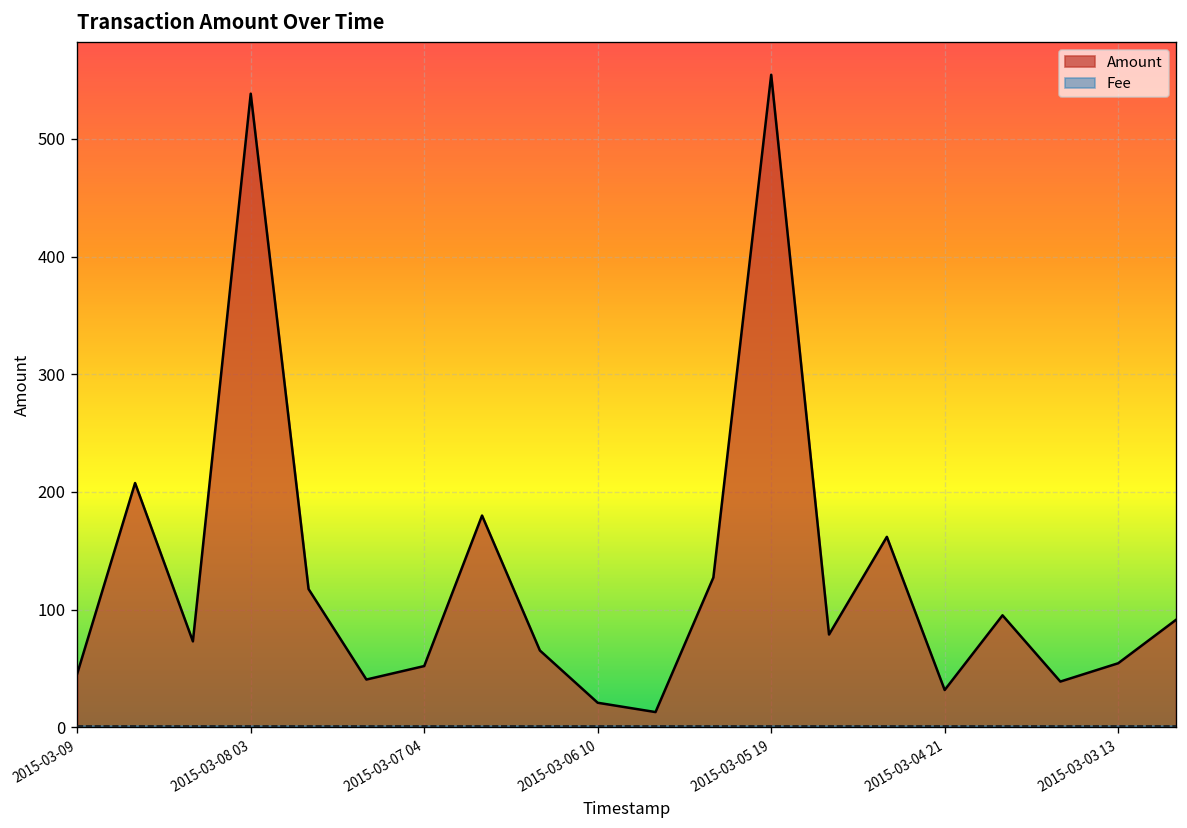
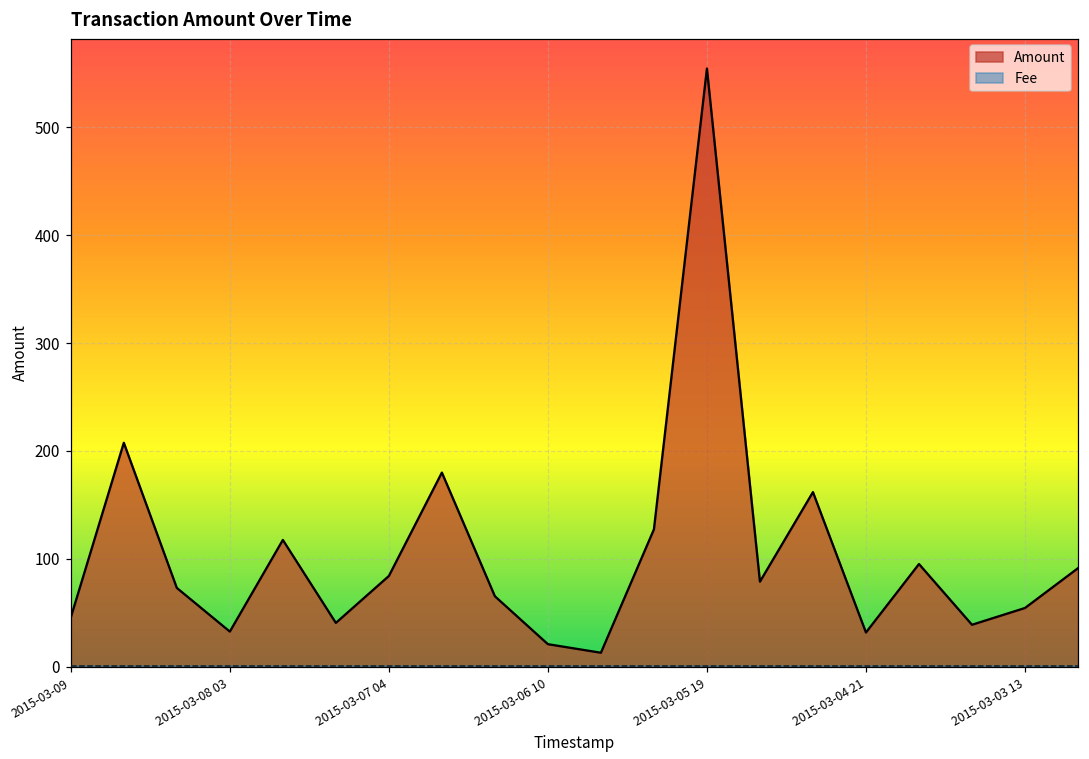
  {
    "Amount": {
      "2015-03-09": 50,
-     "2015-03-08 03": 540,
-     "2015-03-07 04": 50,
+     "2015-03-08 03": 30,
+     "2015-03-07 04": 80,
      "2015-03-06 10": 20,
      "2015-03-05 19": 550,
      "2015-03-04 21": 30,
      "2015-03-03 13": 50
    },
    "Fee": {
      "2015-03-09": 0,
      "2015-03-08 03": 0,
      "2015-03-07 04": 0,
      "2015-03-06 10": 0,
      "2015-03-05 19": 0,
      "2015-03-04 21": 0,
      "2015-03-03 13": 0
    }
  }
